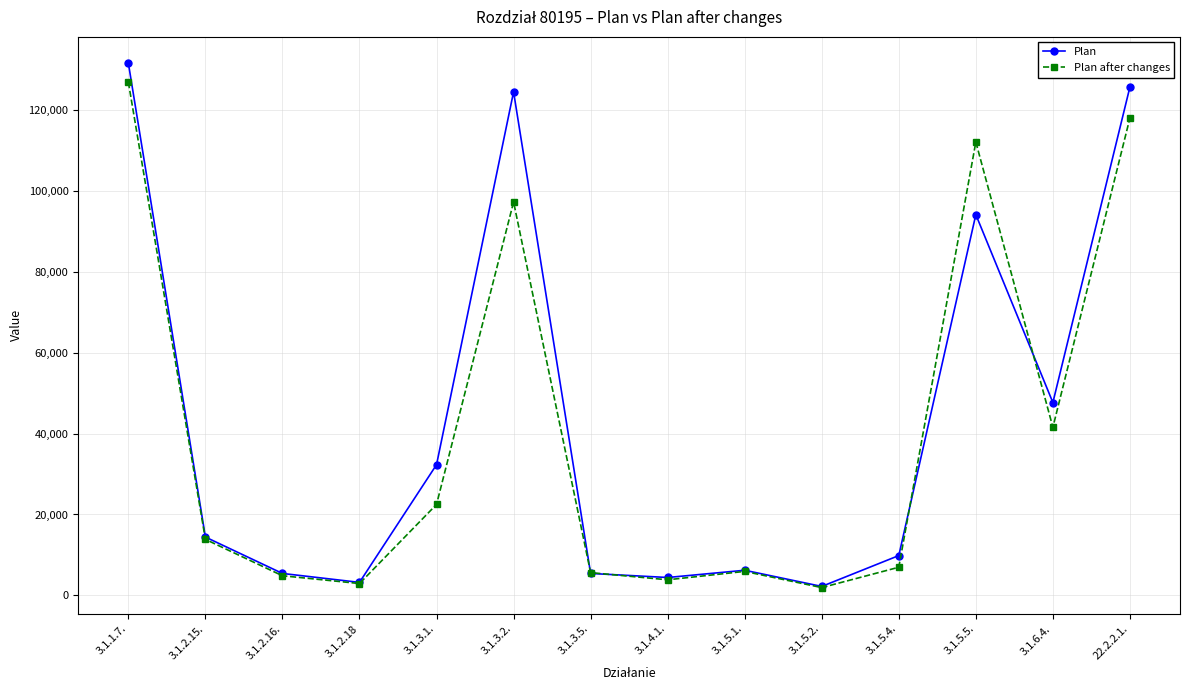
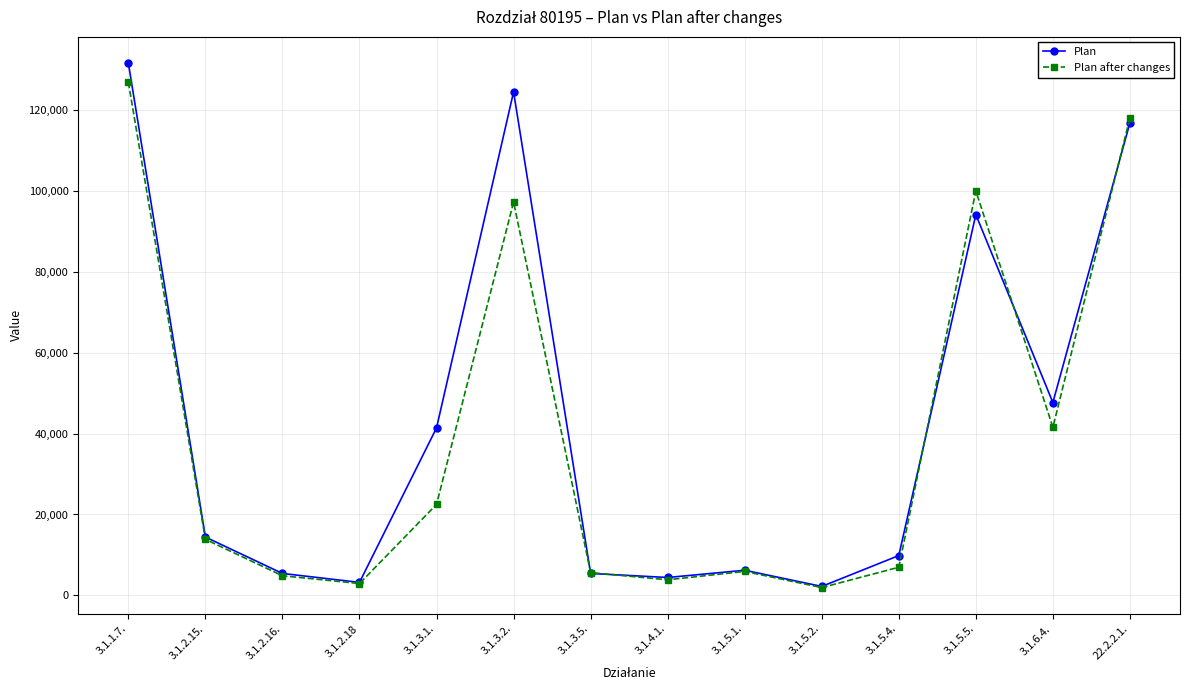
  {
    "Plan": {
      "3.1.1.7.": "132,000",
-     "3.1.3.1.": "32,000",
+     "3.1.3.1.": "41,000",
      "3.1.3.2.": "124,000",
      "3.1.5.4.": "10,000",
      "3.1.5.5.": "94,000",
      "3.1.6.4.": "48,000",
-     "22.2.2.1.": "126,000"
+     "22.2.2.1.": "117,000"
    },
    "Plan after changes": {
      "3.1.1.7.": "127,000",
      "3.1.3.1.": "22,000",
      "3.1.3.2.": "97,000",
      "3.1.5.4.": "7,000",
-     "3.1.5.5.": "112,000",
+     "3.1.5.5.": "100,000",
      "3.1.6.4.": "42,000",
      "22.2.2.1.": "118,000"
    }
  }
